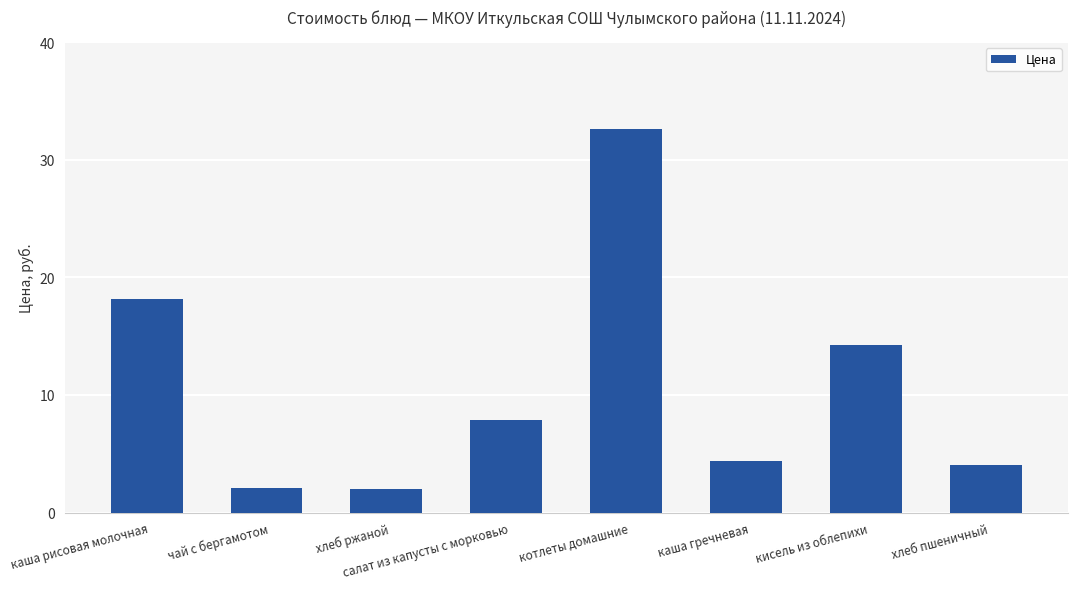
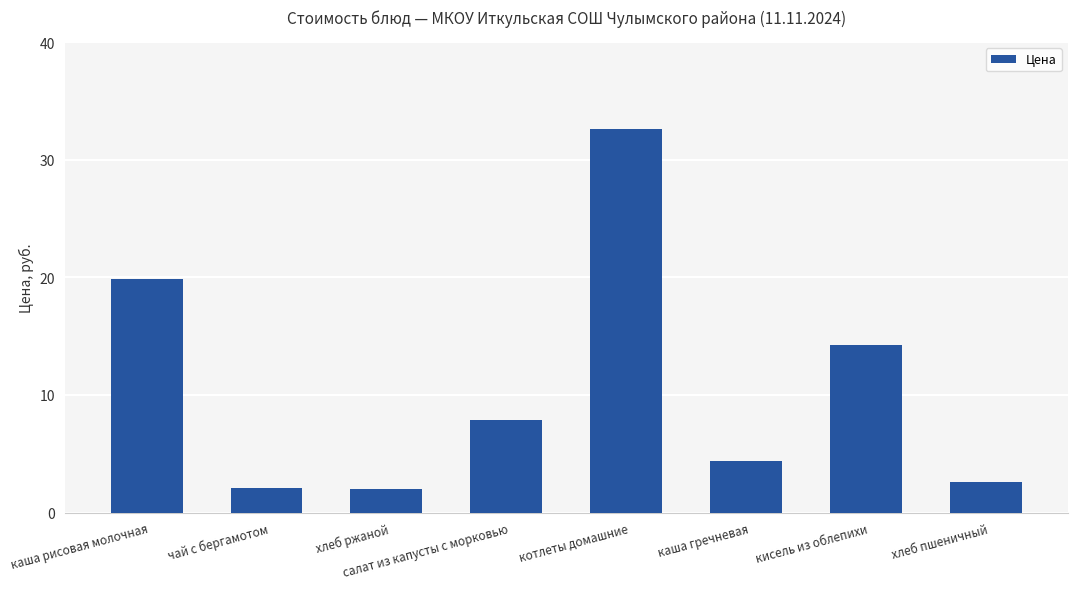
  {
-   "каша рисовая молочная": 18.2,
+   "каша рисовая молочная": 19.9,
    "чай с бергамотом": 2.1,
    "хлеб ржаной": 2.0,
    "салат из капусты с морковью": 7.9,
    "котлеты домашние": 32.6,
    "каша гречневая": 4.4,
    "кисель из облепихи": 14.3,
-   "хлеб пшеничный": 4.1
+   "хлеб пшеничный": 2.6
  }
